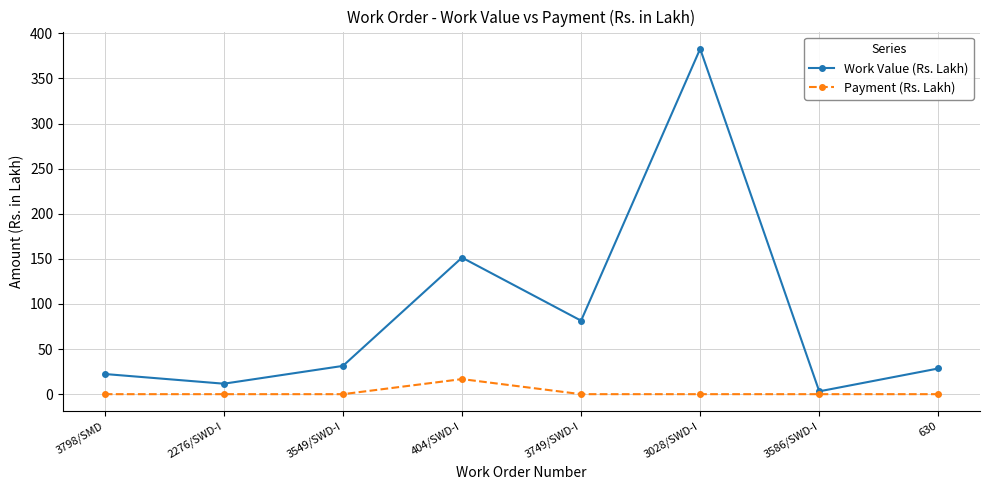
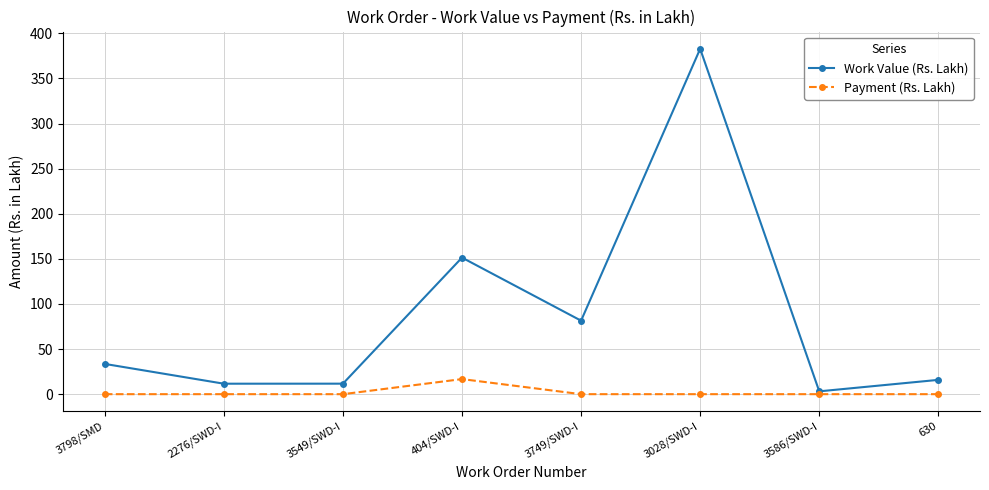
  {
    "Work Value (Rs. Lakh)": {
-     "3798/SMD": 20,
+     "3798/SMD": 30,
      "2276/SWD-I": 10,
-     "3549/SWD-I": 30,
+     "3549/SWD-I": 10,
      "404/SWD-I": 150,
      "3749/SWD-I": 80,
      "3028/SWD-I": 380,
      "3586/SWD-I": 0,
-     "630": 30
+     "630": 20
    },
    "Payment (Rs. Lakh)": {
      "3798/SMD": 0,
      "2276/SWD-I": 0,
      "3549/SWD-I": 0,
      "404/SWD-I": 20,
      "3749/SWD-I": 0,
      "3028/SWD-I": 0,
      "3586/SWD-I": 0,
      "630": 0
    }
  }
